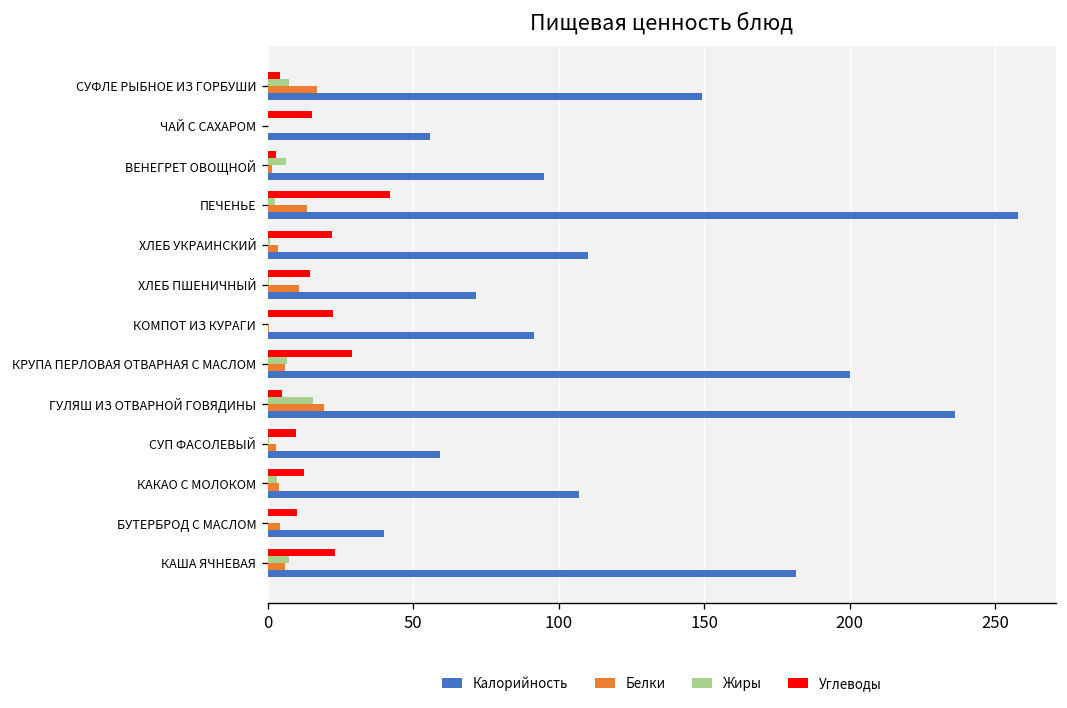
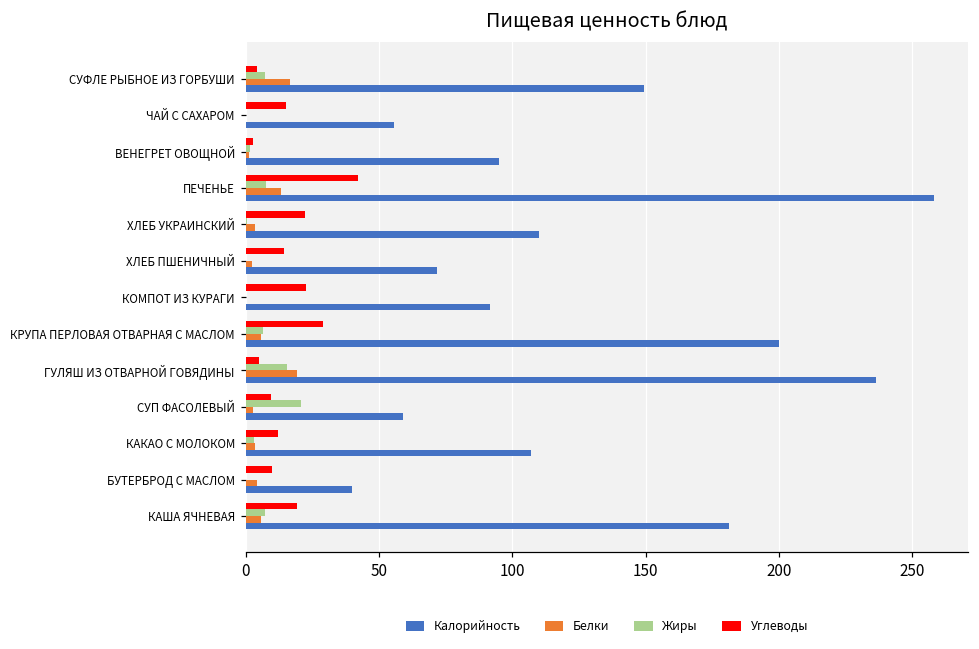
  {
    "Калорийность": {
      "СУФЛЕ РЫБНОЕ ИЗ ГОРБУШИ": 149,
      "ЧАЙ С САХАРОМ": 56,
      "ВЕНЕГРЕТ ОВОЩНОЙ": 95,
      "ПЕЧЕНЬЕ": 258,
      "ХЛЕБ УКРАИНСКИЙ": 110,
      "ХЛЕБ ПШЕНИЧНЫЙ": 72,
      "КОМПОТ ИЗ КУРАГИ": 92,
      "КРУПА ПЕРЛОВАЯ ОТВАРНАЯ С МАСЛОМ": 200,
      "ГУЛЯШ ИЗ ОТВАРНОЙ ГОВЯДИНЫ": 236,
      "СУП ФАСОЛЕВЫЙ": 59,
      "КАКАО С МОЛОКОМ": 107,
      "БУТЕРБРОД С МАСЛОМ": 40,
      "КАША ЯЧНЕВАЯ": 181
    },
    "Белки": {
      "СУФЛЕ РЫБНОЕ ИЗ ГОРБУШИ": 17,
      "ЧАЙ С САХАРОМ": 0,
      "ВЕНЕГРЕТ ОВОЩНОЙ": 1,
      "ПЕЧЕНЬЕ": 13,
      "ХЛЕБ УКРАИНСКИЙ": 3,
-     "ХЛЕБ ПШЕНИЧНЫЙ": 11,
+     "ХЛЕБ ПШЕНИЧНЫЙ": 2,
      "КРУПА ПЕРЛОВАЯ ОТВАРНАЯ С МАСЛОМ": 6,
      "ГУЛЯШ ИЗ ОТВАРНОЙ ГОВЯДИНЫ": 19,
      "СУП ФАСОЛЕВЫЙ": 3,
      "КАКАО С МОЛОКОМ": 4,
      "БУТЕРБРОД С МАСЛОМ": 4,
      "КАША ЯЧНЕВАЯ": 6
    },
    "Жиры": {
      "СУФЛЕ РЫБНОЕ ИЗ ГОРБУШИ": 7,
      "ЧАЙ С САХАРОМ": 0,
-     "ВЕНЕГРЕТ ОВОЩНОЙ": 6,
-     "ПЕЧЕНЬЕ": 3,
+     "ВЕНЕГРЕТ ОВОЩНОЙ": 2,
+     "ПЕЧЕНЬЕ": 8,
      "КРУПА ПЕРЛОВАЯ ОТВАРНАЯ С МАСЛОМ": 7,
      "ГУЛЯШ ИЗ ОТВАРНОЙ ГОВЯДИНЫ": 16,
-     "СУП ФАСОЛЕВЫЙ": 0,
+     "СУП ФАСОЛЕВЫЙ": 21,
      "КАКАО С МОЛОКОМ": 3,
      "КАША ЯЧНЕВАЯ": 7
    },
    "Углеводы": {
      "СУФЛЕ РЫБНОЕ ИЗ ГОРБУШИ": 4,
      "ЧАЙ С САХАРОМ": 15,
      "ВЕНЕГРЕТ ОВОЩНОЙ": 3,
      "ПЕЧЕНЬЕ": 42,
      "ХЛЕБ УКРАИНСКИЙ": 22,
      "ХЛЕБ ПШЕНИЧНЫЙ": 15,
      "КОМПОТ ИЗ КУРАГИ": 22,
      "КРУПА ПЕРЛОВАЯ ОТВАРНАЯ С МАСЛОМ": 29,
      "ГУЛЯШ ИЗ ОТВАРНОЙ ГОВЯДИНЫ": 5,
      "СУП ФАСОЛЕВЫЙ": 10,
      "КАКАО С МОЛОКОМ": 12,
      "БУТЕРБРОД С МАСЛОМ": 10,
-     "КАША ЯЧНЕВАЯ": 23
+     "КАША ЯЧНЕВАЯ": 19
    }
  }
